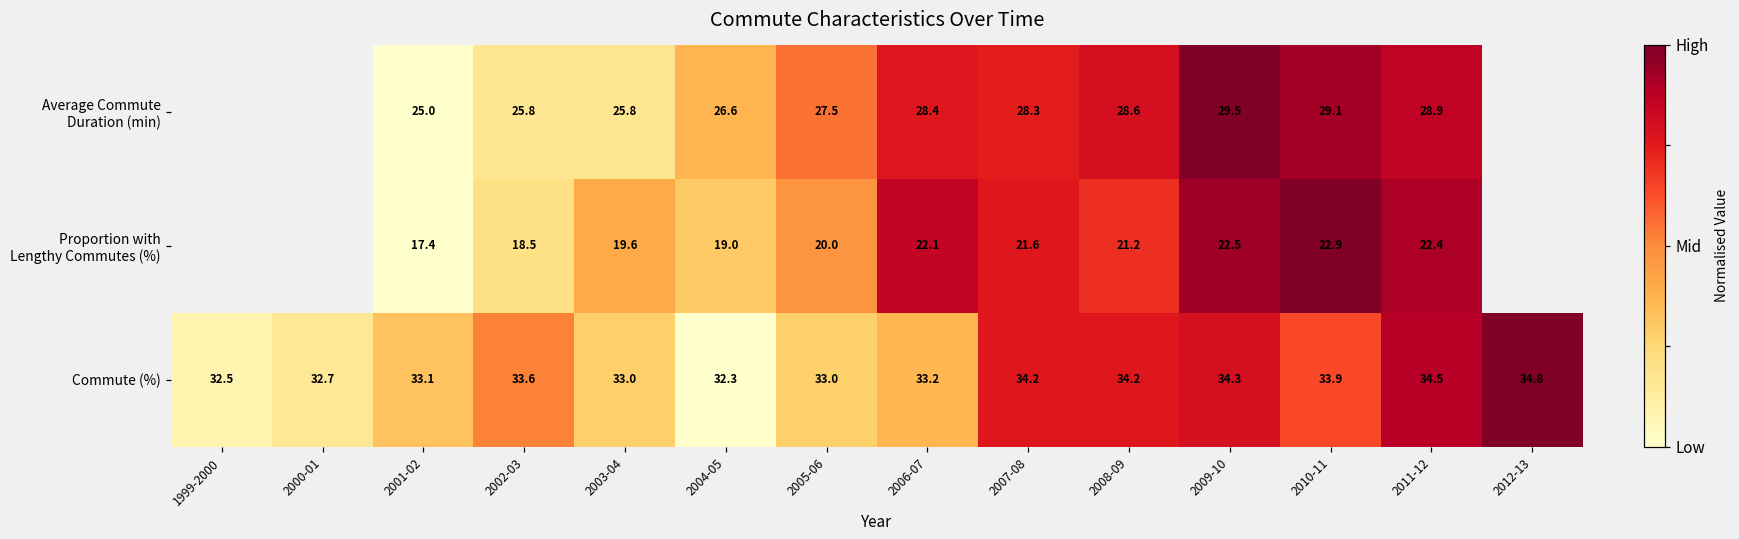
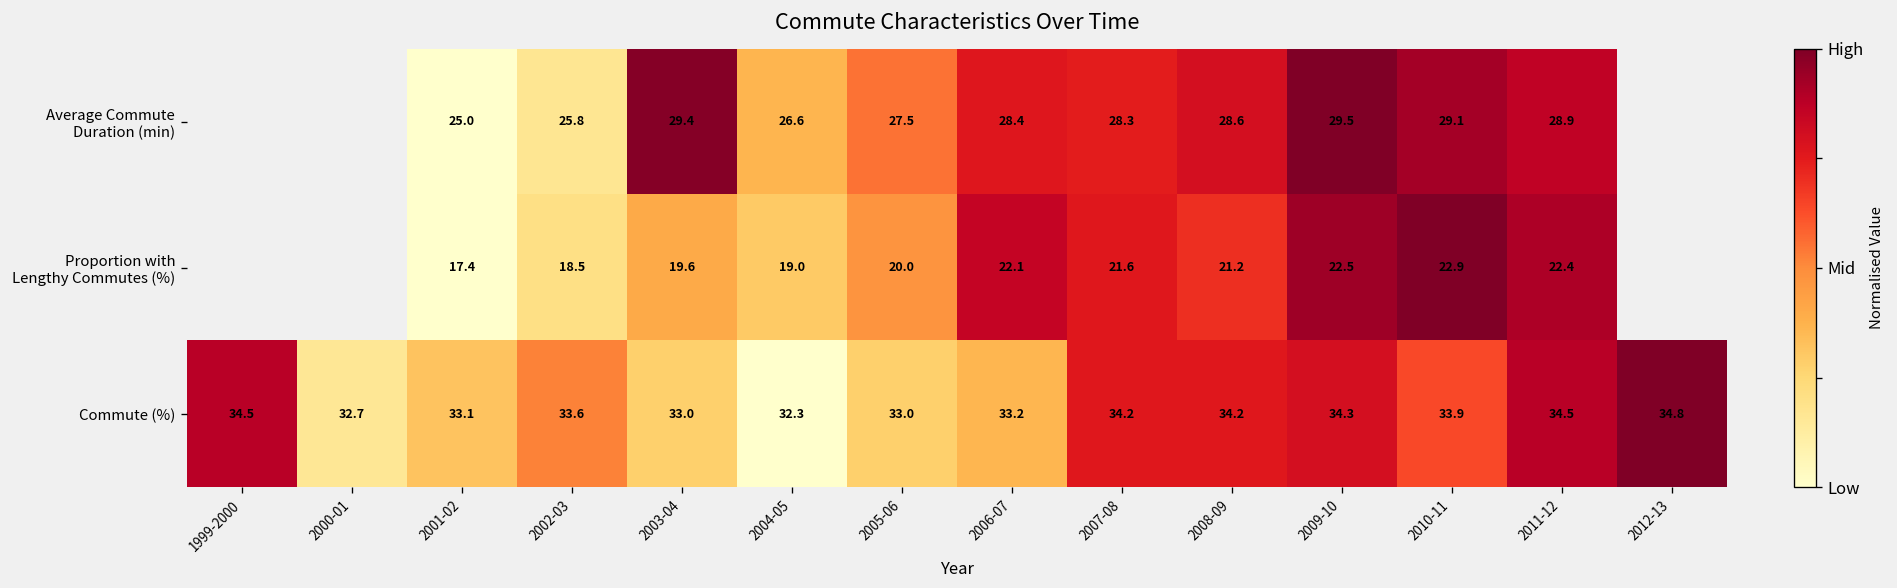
  {
    "Average Commute Duration (min)": {
      "2001-02": 25.0,
      "2002-03": 25.8,
-     "2003-04": 25.8,
+     "2003-04": 29.4,
      "2004-05": 26.6,
      "2005-06": 27.5,
      "2006-07": 28.4,
      "2007-08": 28.3,
      "2008-09": 28.6,
      "2009-10": 29.5,
      "2010-11": 29.1,
      "2011-12": 28.9
    },
    "Proportion with Lengthy Commutes (%)": {
      "2001-02": 17.4,
      "2002-03": 18.5,
      "2003-04": 19.6,
      "2004-05": 19.0,
      "2005-06": 20.0,
      "2006-07": 22.1,
      "2007-08": 21.6,
      "2008-09": 21.2,
      "2009-10": 22.5,
      "2010-11": 22.9,
      "2011-12": 22.4
    },
    "Commute (%)": {
-     "1999-2000": 32.5,
+     "1999-2000": 34.5,
      "2000-01": 32.7,
      "2001-02": 33.1,
      "2002-03": 33.6,
      "2003-04": 33.0,
      "2004-05": 32.3,
      "2005-06": 33.0,
      "2006-07": 33.2,
      "2007-08": 34.2,
      "2008-09": 34.2,
      "2009-10": 34.3,
      "2010-11": 33.9,
      "2011-12": 34.5,
      "2012-13": 34.8
    }
  }
